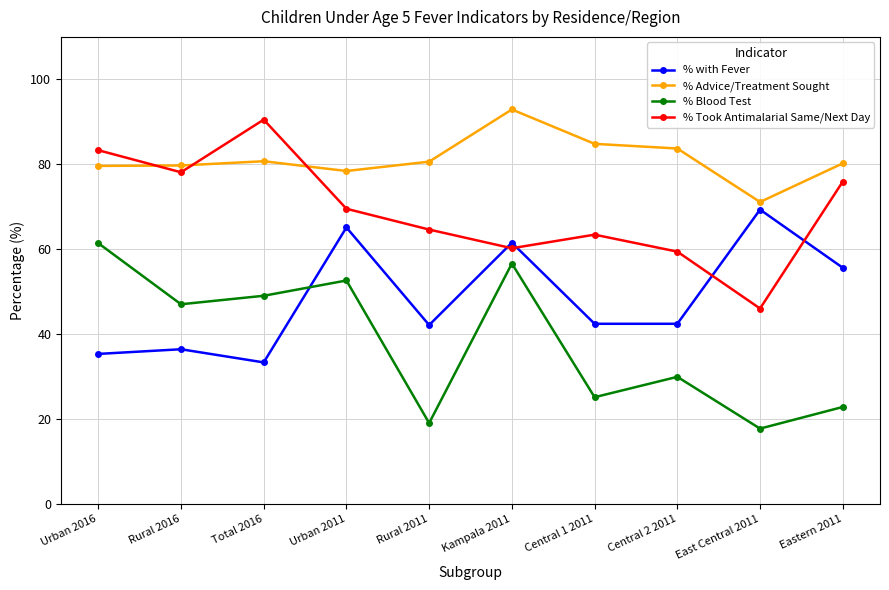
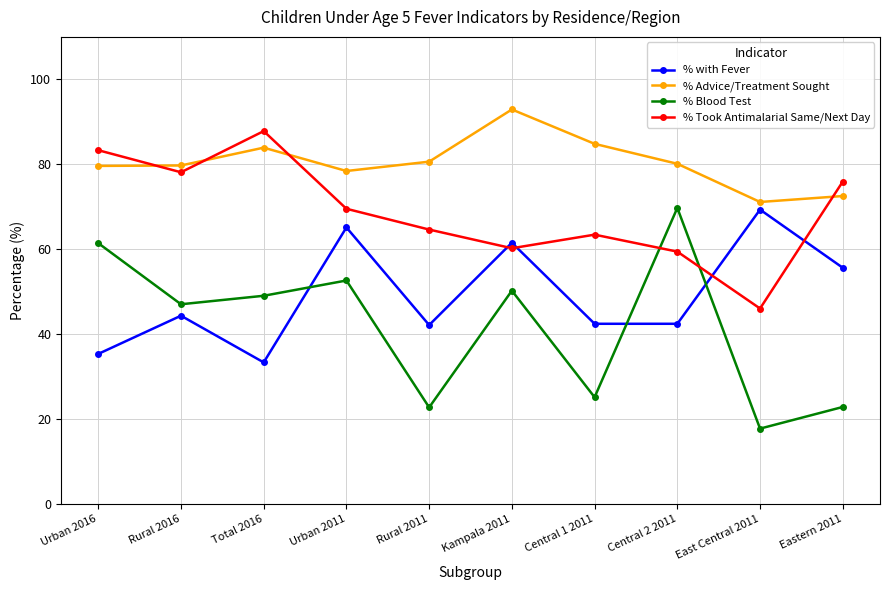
  {
    "% with Fever": {
      "Urban 2016": 35,
-     "Rural 2016": 36,
+     "Rural 2016": 44,
      "Total 2016": 33,
      "Urban 2011": 65,
      "Rural 2011": 42,
      "Kampala 2011": 62,
      "Central 1 2011": 42,
      "Central 2 2011": 42,
      "East Central 2011": 69,
      "Eastern 2011": 56
    },
    "% Advice/Treatment Sought": {
      "Urban 2016": 80,
      "Rural 2016": 80,
-     "Total 2016": 81,
+     "Total 2016": 84,
      "Urban 2011": 78,
      "Rural 2011": 81,
      "Kampala 2011": 93,
      "Central 1 2011": 85,
-     "Central 2 2011": 84,
+     "Central 2 2011": 80,
      "East Central 2011": 71,
-     "Eastern 2011": 80
+     "Eastern 2011": 73
    },
    "% Blood Test": {
      "Urban 2016": 61,
      "Rural 2016": 47,
      "Total 2016": 49,
      "Urban 2011": 53,
-     "Rural 2011": 19,
-     "Kampala 2011": 57,
+     "Rural 2011": 23,
+     "Kampala 2011": 50,
      "Central 1 2011": 25,
-     "Central 2 2011": 30,
+     "Central 2 2011": 70,
      "East Central 2011": 18,
      "Eastern 2011": 23
    },
    "% Took Antimalarial Same/Next Day": {
      "Urban 2016": 83,
      "Rural 2016": 78,
-     "Total 2016": 91,
+     "Total 2016": 88,
      "Urban 2011": 70,
      "Rural 2011": 65,
      "Kampala 2011": 60,
      "Central 1 2011": 63,
      "Central 2 2011": 59,
      "East Central 2011": 46,
      "Eastern 2011": 76
    }
  }
